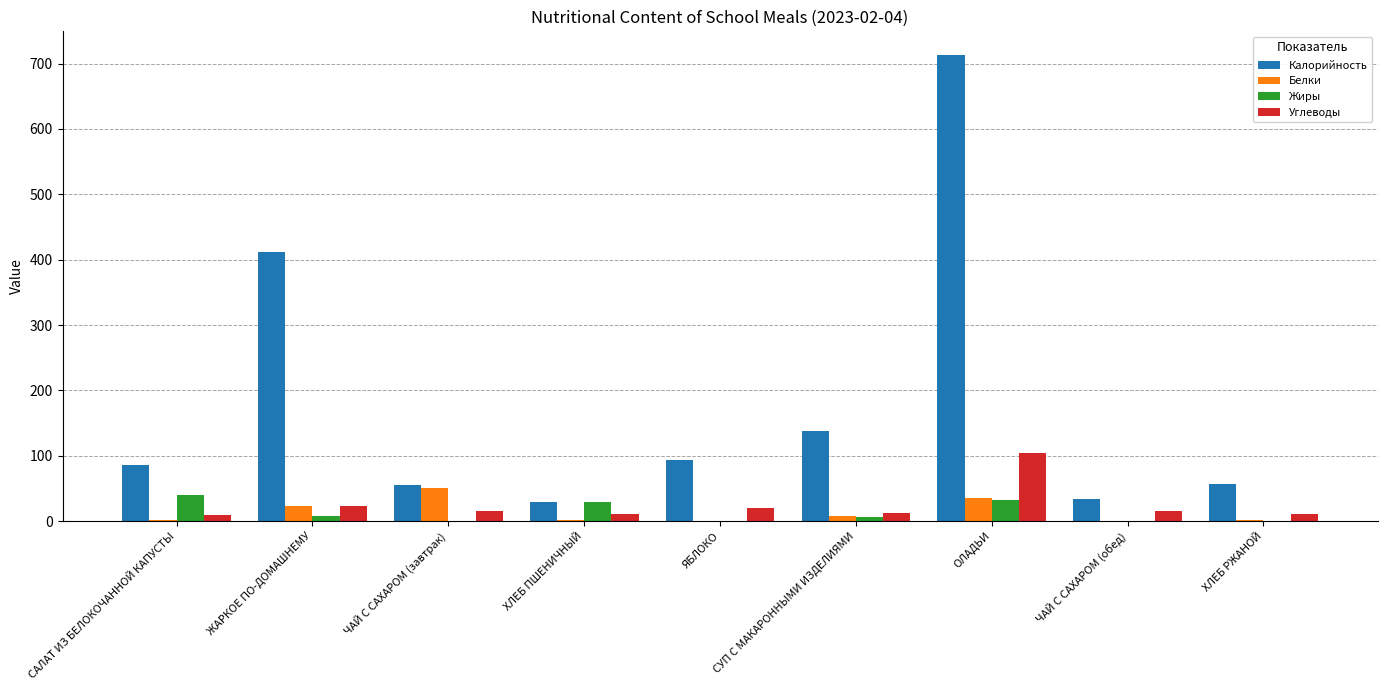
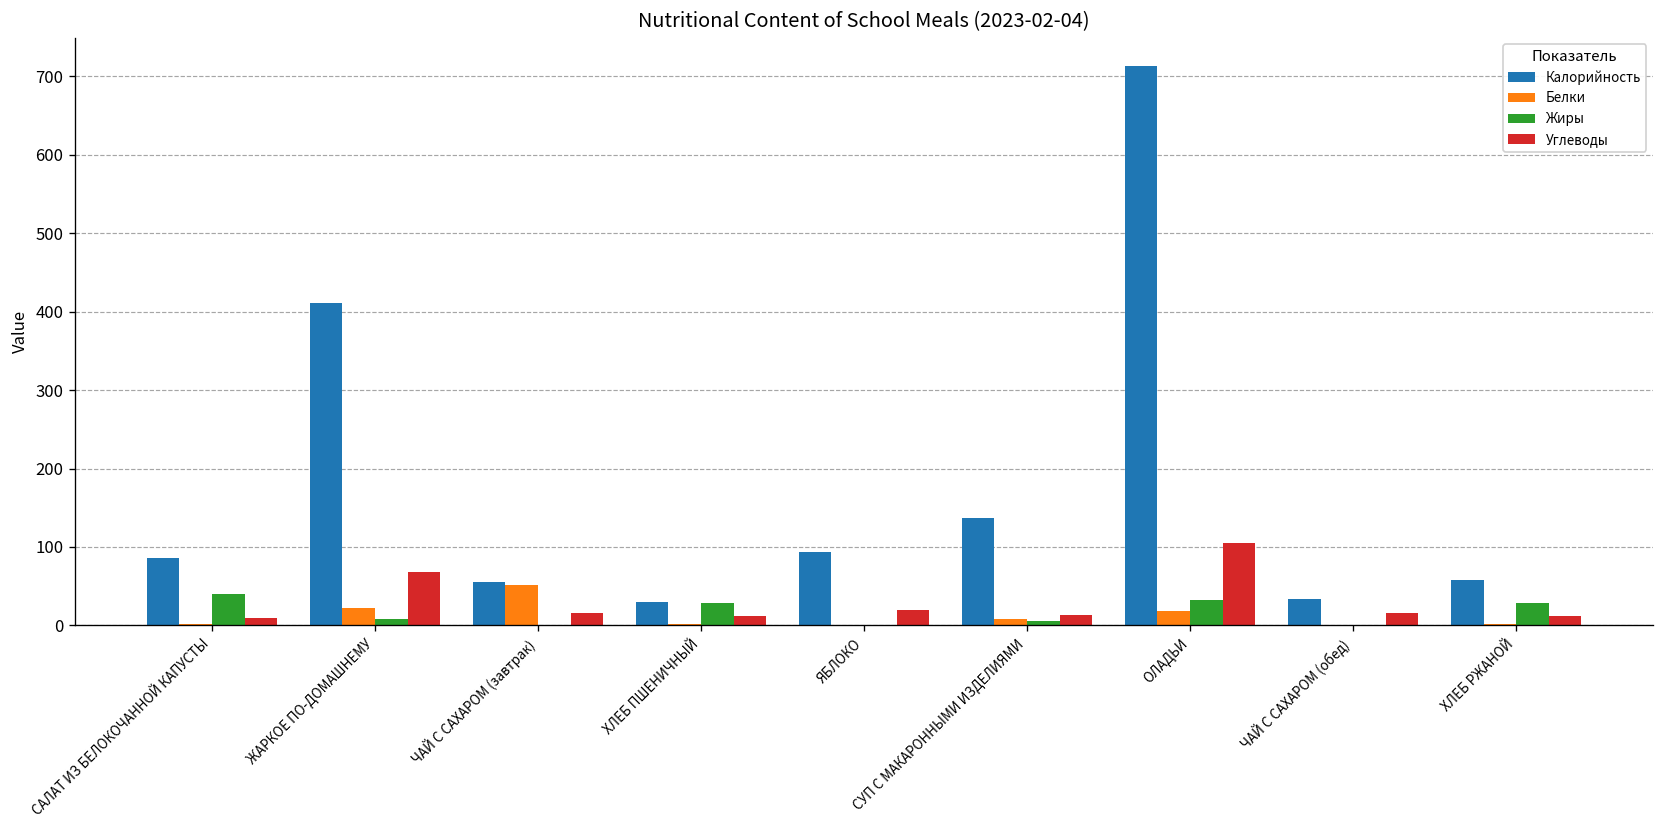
  {
    "Калорийность": {
      "САЛАТ ИЗ БЕЛОКОЧАННОЙ КАПУСТЫ": 90,
      "ЖАРКОЕ ПО-ДОМАШНЕМУ": 410,
      "ЧАЙ С САХАРОМ (завтрак)": 50,
      "ХЛЕБ ПШЕНИЧНЫЙ": 30,
      "ЯБЛОКО": 90,
      "СУП С МАКАРОННЫМИ ИЗДЕЛИЯМИ": 140,
      "ОЛАДЬИ": 710,
      "ЧАЙ С САХАРОМ (обед)": 30,
      "ХЛЕБ РЖАНОЙ": 60
    },
    "Белки": {
      "ЖАРКОЕ ПО-ДОМАШНЕМУ": 20,
      "ЧАЙ С САХАРОМ (завтрак)": 50,
      "СУП С МАКАРОННЫМИ ИЗДЕЛИЯМИ": 10,
-     "ОЛАДЬИ": 40
+     "ОЛАДЬИ": 20
    },
    "Жиры": {
      "САЛАТ ИЗ БЕЛОКОЧАННОЙ КАПУСТЫ": 40,
      "ЖАРКОЕ ПО-ДОМАШНЕМУ": 10,
      "ЧАЙ С САХАРОМ (завтрак)": 0,
      "ХЛЕБ ПШЕНИЧНЫЙ": 30,
      "СУП С МАКАРОННЫМИ ИЗДЕЛИЯМИ": 10,
      "ОЛАДЬИ": 30,
      "ЧАЙ С САХАРОМ (обед)": 0,
-     "ХЛЕБ РЖАНОЙ": 0
+     "ХЛЕБ РЖАНОЙ": 30
    },
    "Углеводы": {
      "САЛАТ ИЗ БЕЛОКОЧАННОЙ КАПУСТЫ": 10,
-     "ЖАРКОЕ ПО-ДОМАШНЕМУ": 20,
+     "ЖАРКОЕ ПО-ДОМАШНЕМУ": 70,
      "ЧАЙ С САХАРОМ (завтрак)": 20,
      "ХЛЕБ ПШЕНИЧНЫЙ": 10,
      "ЯБЛОКО": 20,
      "СУП С МАКАРОННЫМИ ИЗДЕЛИЯМИ": 10,
      "ОЛАДЬИ": 100,
      "ЧАЙ С САХАРОМ (обед)": 20,
      "ХЛЕБ РЖАНОЙ": 10
    }
  }
